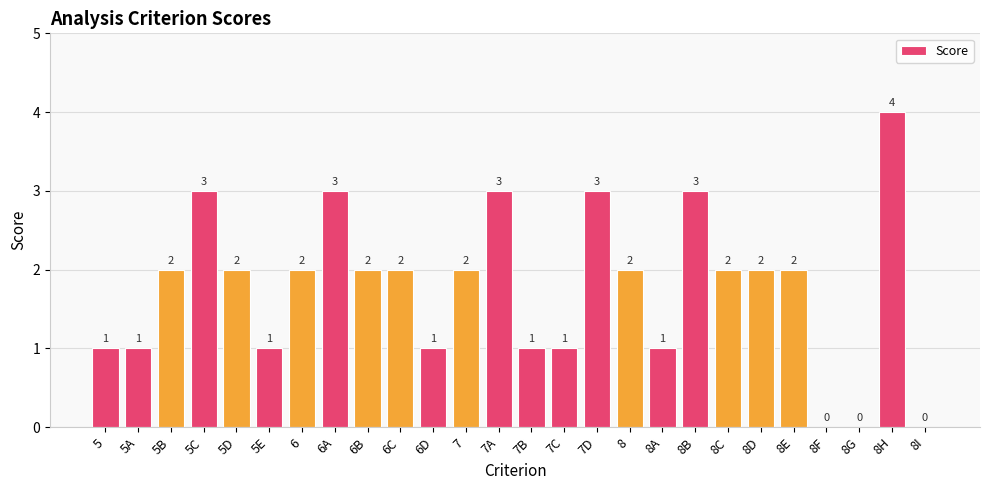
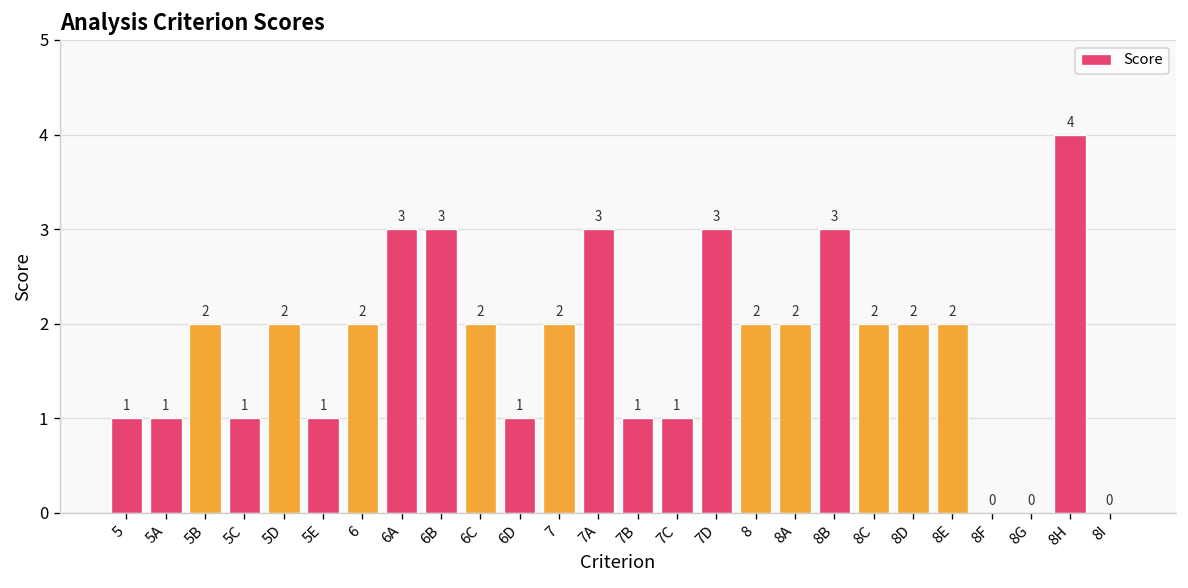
  {
    "5": 1,
    "5A": 1,
    "5B": 2,
-   "5C": 3,
+   "5C": 1,
    "5D": 2,
    "5E": 1,
    "6": 2,
    "6A": 3,
-   "6B": 2,
+   "6B": 3,
    "6C": 2,
    "6D": 1,
    "7": 2,
    "7A": 3,
    "7B": 1,
    "7C": 1,
    "7D": 3,
    "8": 2,
-   "8A": 1,
+   "8A": 2,
    "8B": 3,
    "8C": 2,
    "8D": 2,
    "8E": 2,
    "8F": 0,
    "8G": 0,
    "8H": 4,
    "8I": 0
  }
